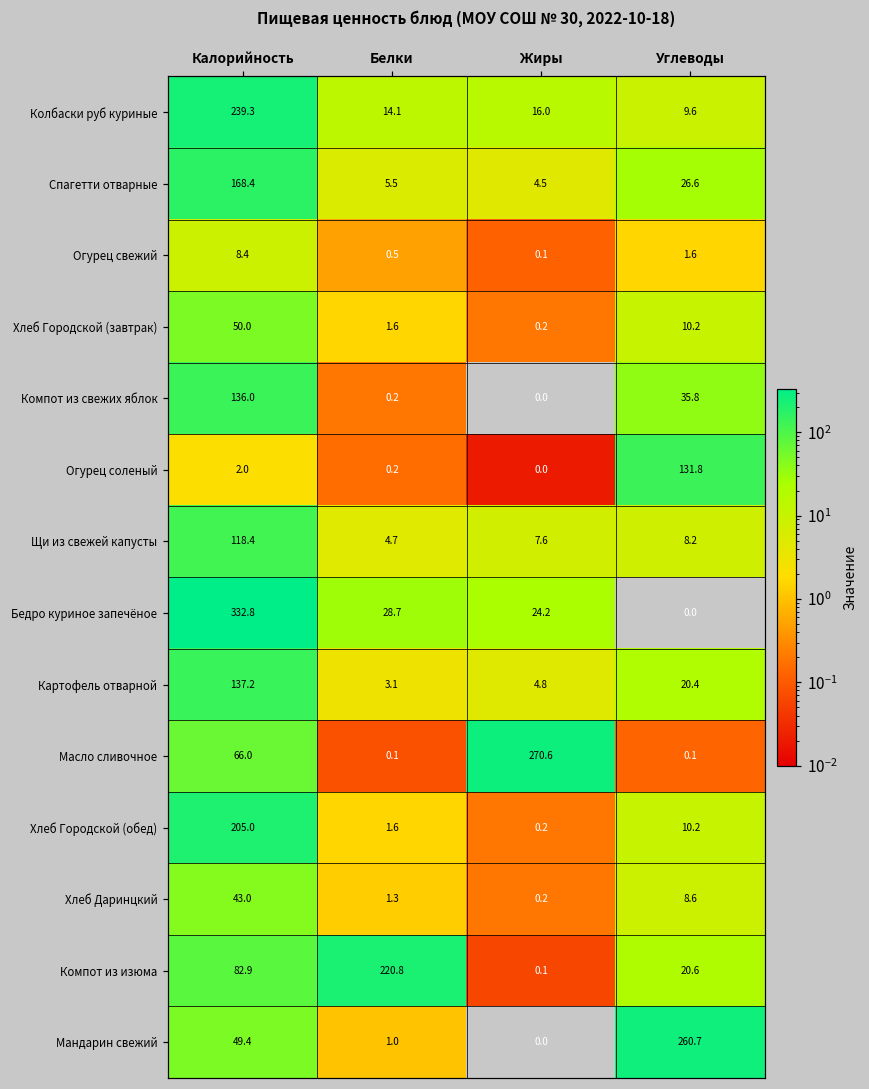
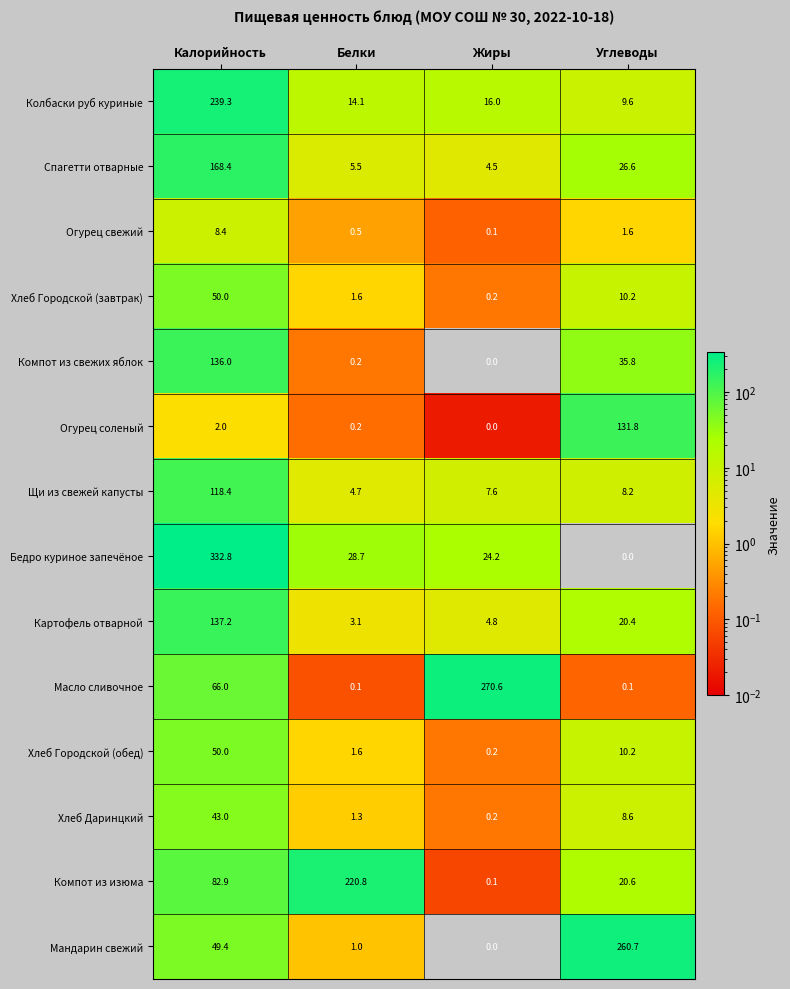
  {
    "Колбаски руб куриные": {
      "Калорийность": 239.3,
      "Белки": 14.1,
      "Жиры": 16.0,
      "Углеводы": 9.6
    },
    "Спагетти отварные": {
      "Калорийность": 168.4,
      "Белки": 5.5,
      "Жиры": 4.5,
      "Углеводы": 26.6
    },
    "Огурец свежий": {
      "Калорийность": 8.4,
      "Белки": 0.5,
      "Жиры": 0.1,
      "Углеводы": 1.6
    },
    "Хлеб Городской (завтрак)": {
      "Калорийность": 50.0,
      "Белки": 1.6,
      "Жиры": 0.2,
      "Углеводы": 10.2
    },
    "Компот из свежих яблок": {
      "Калорийность": 136.0,
      "Белки": 0.2,
      "Жиры": 0.0,
      "Углеводы": 35.8
    },
    "Огурец соленый": {
      "Калорийность": 2.0,
      "Белки": 0.2,
      "Жиры": 0.0,
      "Углеводы": 131.8
    },
    "Щи из свежей капусты": {
      "Калорийность": 118.4,
      "Белки": 4.7,
      "Жиры": 7.6,
      "Углеводы": 8.2
    },
    "Бедро куриное запечёное": {
      "Калорийность": 332.8,
      "Белки": 28.7,
      "Жиры": 24.2,
      "Углеводы": 0.0
    },
    "Картофель отварной": {
      "Калорийность": 137.2,
      "Белки": 3.1,
      "Жиры": 4.8,
      "Углеводы": 20.4
    },
    "Масло сливочное": {
      "Калорийность": 66.0,
      "Белки": 0.1,
      "Жиры": 270.6,
      "Углеводы": 0.1
    },
    "Хлеб Городской (обед)": {
-     "Калорийность": 205.0,
+     "Калорийность": 50.0,
      "Белки": 1.6,
      "Жиры": 0.2,
      "Углеводы": 10.2
    },
    "Хлеб Даринцкий": {
      "Калорийность": 43.0,
      "Белки": 1.3,
      "Жиры": 0.2,
      "Углеводы": 8.6
    },
    "Компот из изюма": {
      "Калорийность": 82.9,
      "Белки": 220.8,
      "Жиры": 0.1,
      "Углеводы": 20.6
    },
    "Мандарин свежий": {
      "Калорийность": 49.4,
      "Белки": 1.0,
      "Жиры": 0.0,
      "Углеводы": 260.7
    }
  }
